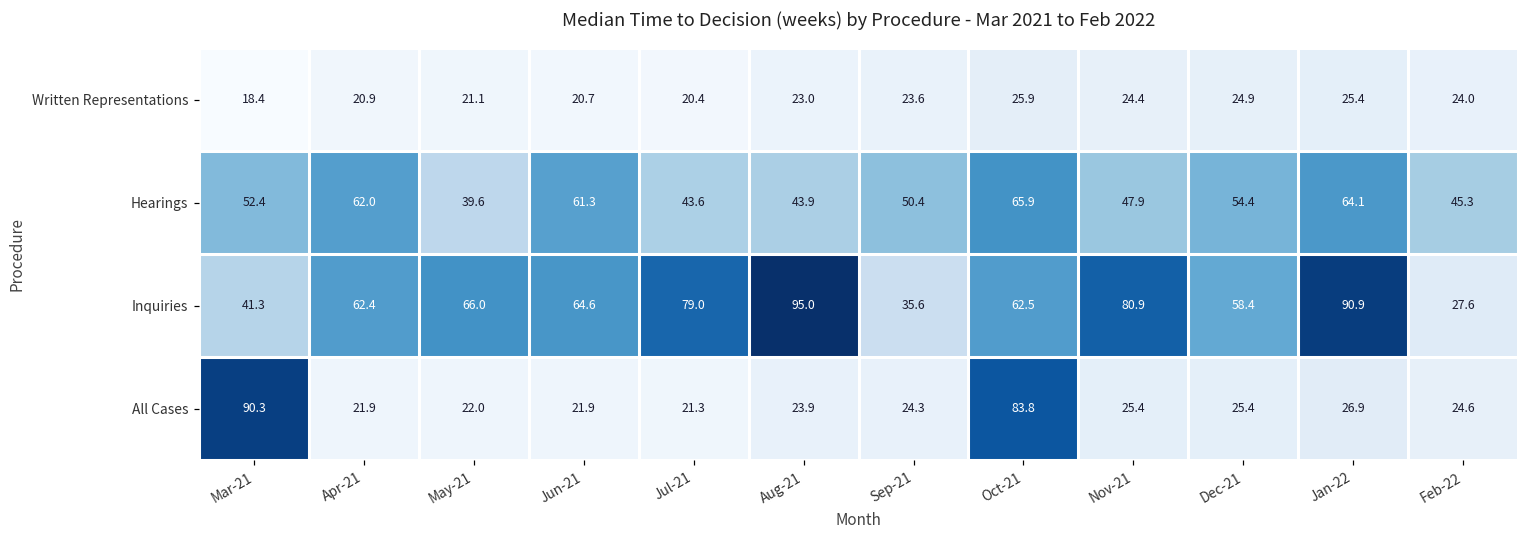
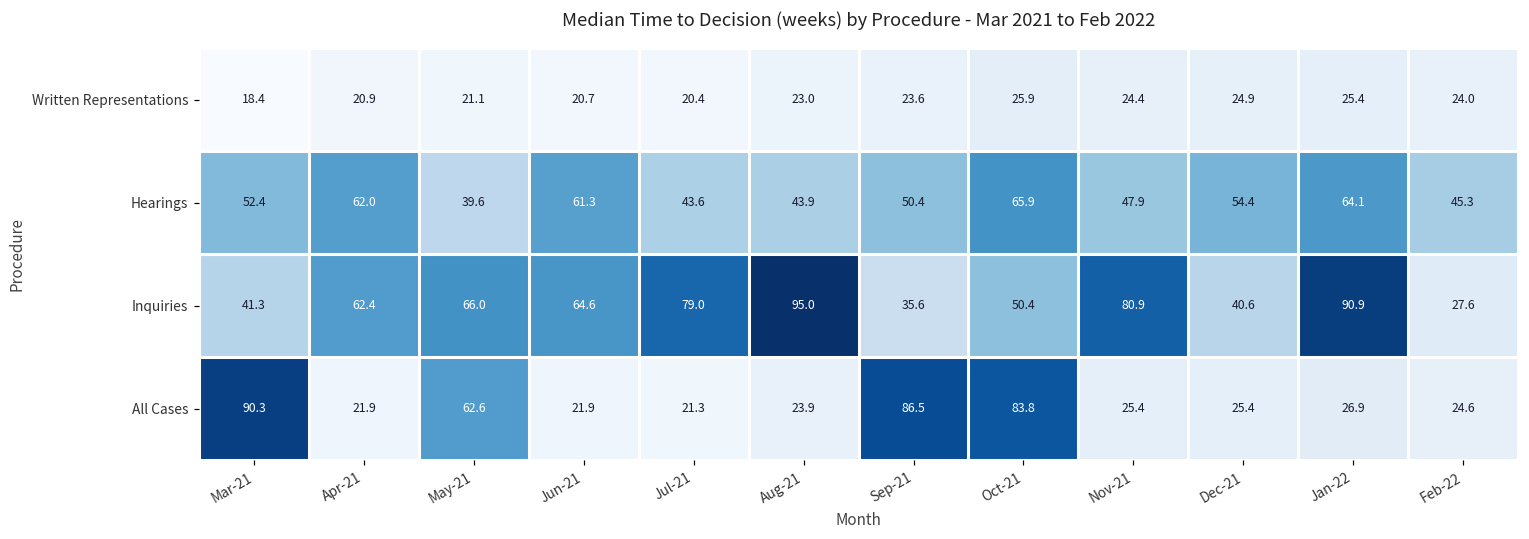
  {
    "Written Representations": {
      "Mar-21": 18.4,
      "Apr-21": 20.9,
      "May-21": 21.1,
      "Jun-21": 20.7,
      "Jul-21": 20.4,
      "Aug-21": 23.0,
      "Sep-21": 23.6,
      "Oct-21": 25.9,
      "Nov-21": 24.4,
      "Dec-21": 24.9,
      "Jan-22": 25.4,
      "Feb-22": 24.0
    },
    "Hearings": {
      "Mar-21": 52.4,
      "Apr-21": 62.0,
      "May-21": 39.6,
      "Jun-21": 61.3,
      "Jul-21": 43.6,
      "Aug-21": 43.9,
      "Sep-21": 50.4,
      "Oct-21": 65.9,
      "Nov-21": 47.9,
      "Dec-21": 54.4,
      "Jan-22": 64.1,
      "Feb-22": 45.3
    },
    "Inquiries": {
      "Mar-21": 41.3,
      "Apr-21": 62.4,
      "May-21": 66.0,
      "Jun-21": 64.6,
      "Jul-21": 79.0,
      "Aug-21": 95.0,
      "Sep-21": 35.6,
-     "Oct-21": 62.5,
+     "Oct-21": 50.4,
      "Nov-21": 80.9,
-     "Dec-21": 58.4,
+     "Dec-21": 40.6,
      "Jan-22": 90.9,
      "Feb-22": 27.6
    },
    "All Cases": {
      "Mar-21": 90.3,
      "Apr-21": 21.9,
-     "May-21": 22.0,
+     "May-21": 62.6,
      "Jun-21": 21.9,
      "Jul-21": 21.3,
      "Aug-21": 23.9,
-     "Sep-21": 24.3,
+     "Sep-21": 86.5,
      "Oct-21": 83.8,
      "Nov-21": 25.4,
      "Dec-21": 25.4,
      "Jan-22": 26.9,
      "Feb-22": 24.6
    }
  }
